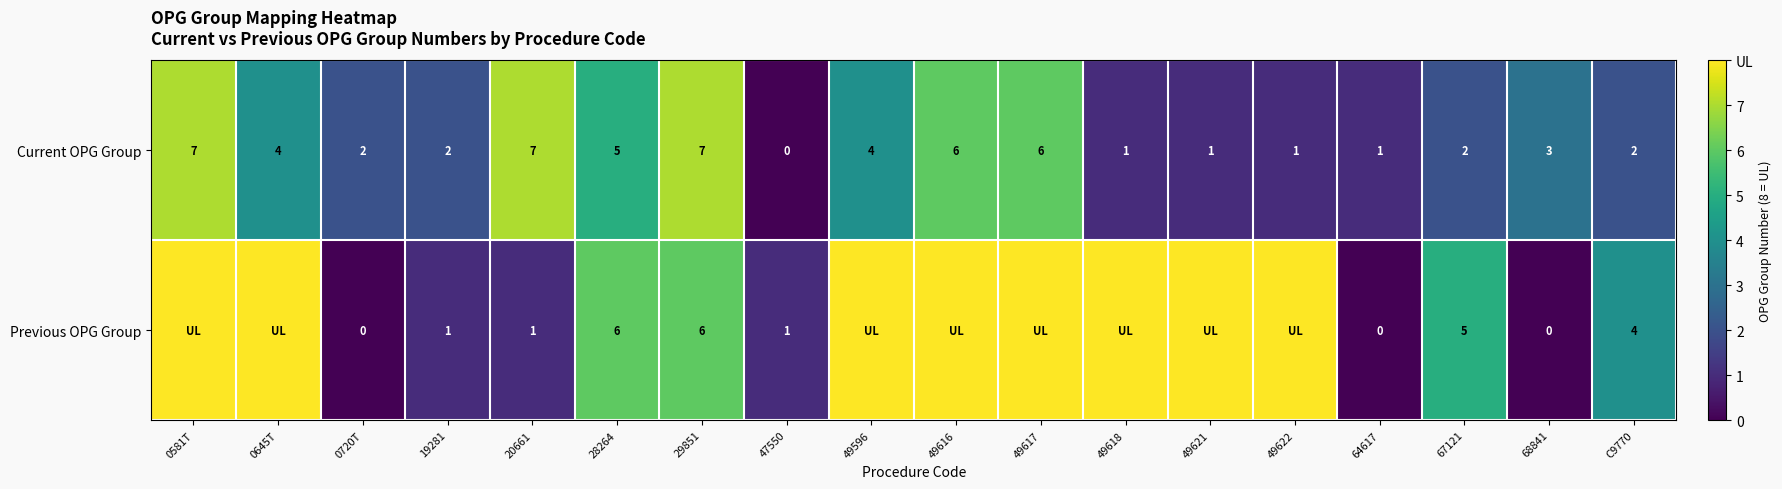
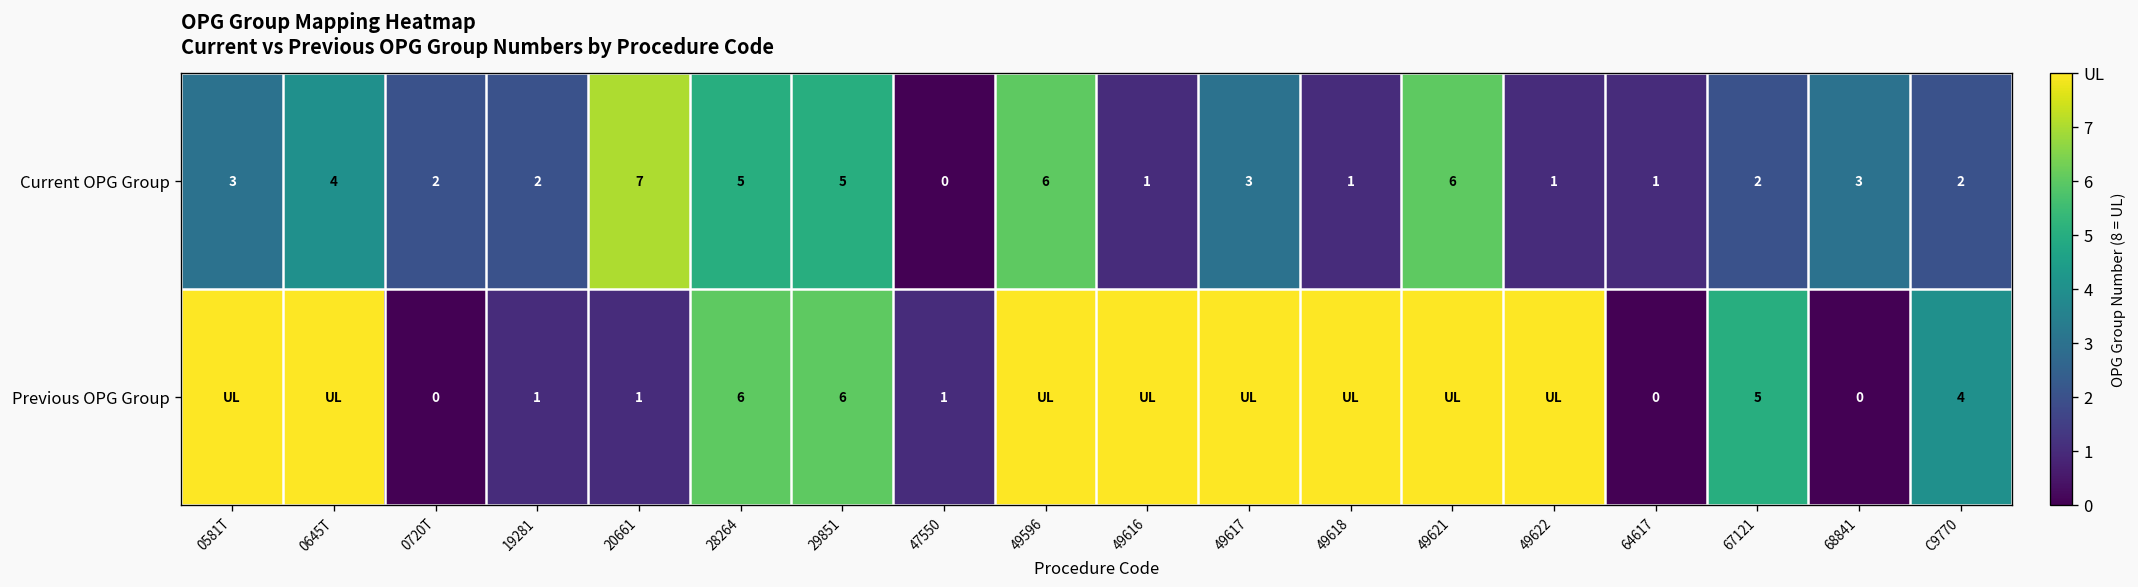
  {
    "Current OPG Group": {
-     "0581T": 7,
+     "0581T": 3,
      "0645T": 4,
      "0720T": 2,
      "19281": 2,
      "20661": 7,
      "28264": 5,
-     "29851": 7,
+     "29851": 5,
      "47550": 0,
-     "49596": 4,
-     "49616": 6,
-     "49617": 6,
+     "49596": 6,
+     "49616": 1,
+     "49617": 3,
      "49618": 1,
-     "49621": 1,
+     "49621": 6,
      "49622": 1,
      "64617": 1,
      "67121": 2,
      "68841": 3,
      "C9770": 2
    },
    "Previous OPG Group": {
      "0720T": 0,
      "19281": 1,
      "20661": 1,
      "28264": 6,
      "29851": 6,
      "47550": 1,
      "64617": 0,
      "67121": 5,
      "68841": 0,
      "C9770": 4
    }
  }
